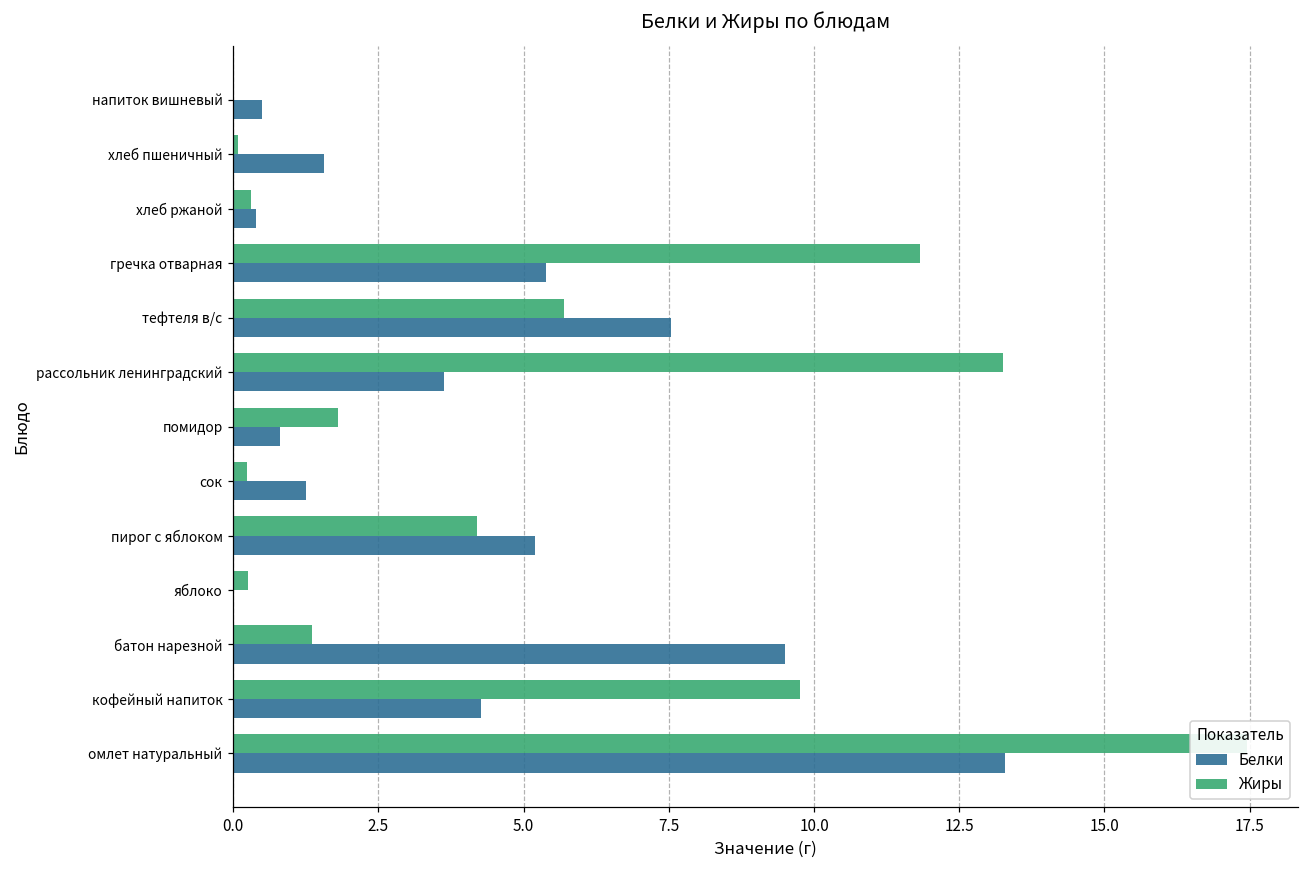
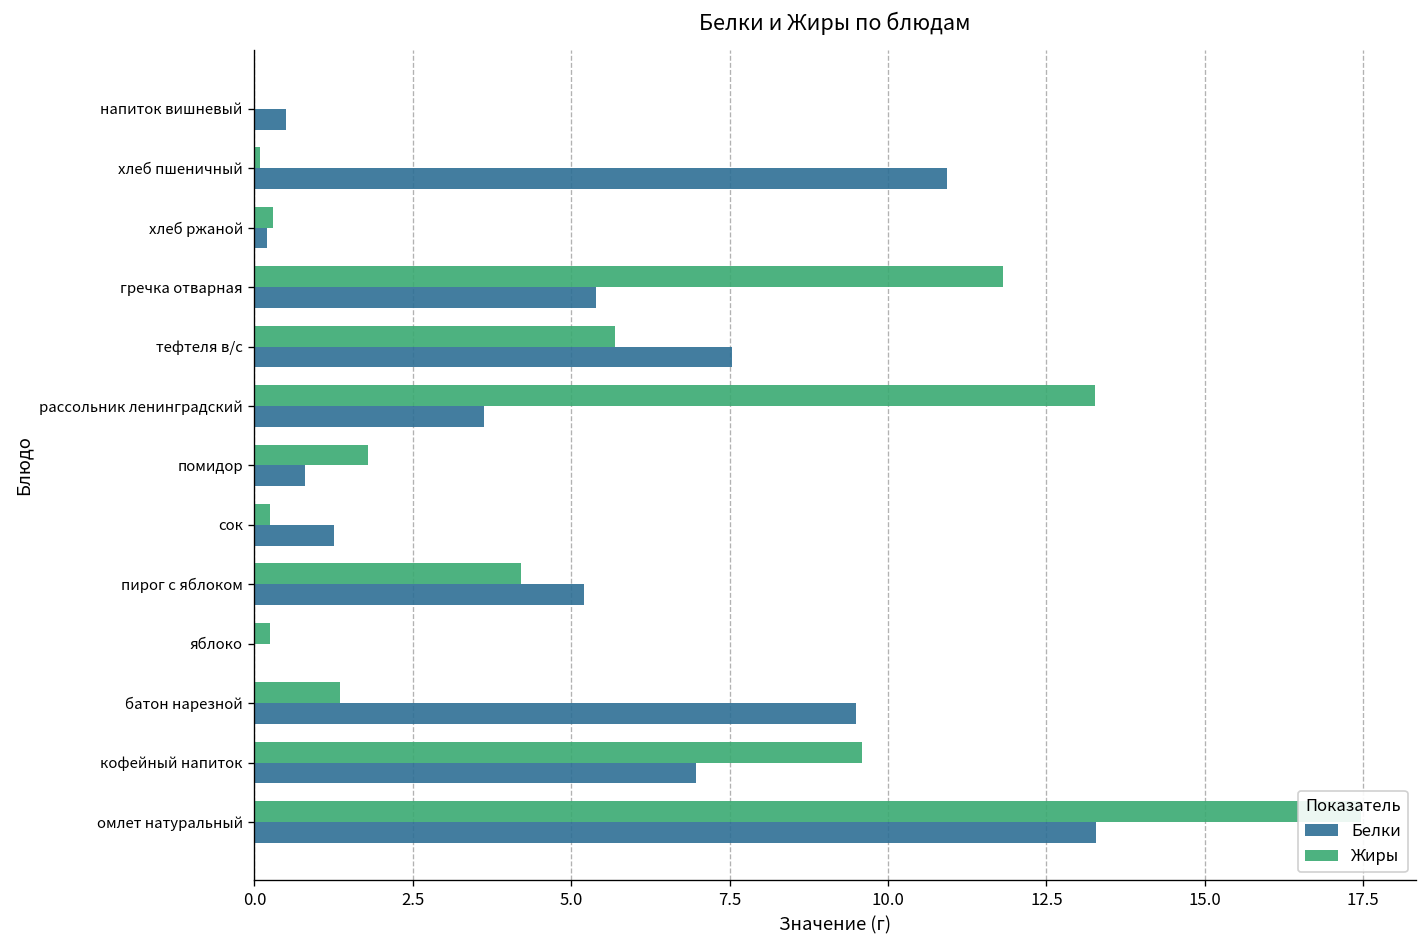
  {
    "Белки": {
      "напиток вишневый": 0.5,
-     "хлеб пшеничный": 1.6,
-     "хлеб ржаной": 0.4,
+     "хлеб пшеничный": 10.9,
+     "хлеб ржаной": 0.2,
      "гречка отварная": 5.4,
      "тефтеля в/с": 7.5,
      "рассольник ленинградский": 3.6,
      "помидор": 0.8,
      "сок": 1.3,
      "пирог с яблоком": 5.2,
      "яблоко": 0.0,
      "батон нарезной": 9.5,
-     "кофейный напиток": 4.3,
+     "кофейный напиток": 7.0,
      "омлет натуральный": 13.3
    },
    "Жиры": {
      "напиток вишневый": 0.0,
      "хлеб пшеничный": 0.1,
      "хлеб ржаной": 0.3,
      "гречка отварная": 11.8,
      "тефтеля в/с": 5.7,
      "рассольник ленинградский": 13.3,
      "помидор": 1.8,
      "сок": 0.2,
      "пирог с яблоком": 4.2,
      "яблоко": 0.3,
      "батон нарезной": 1.4,
-     "кофейный напиток": 9.8
+     "кофейный напиток": 9.6
    }
  }
